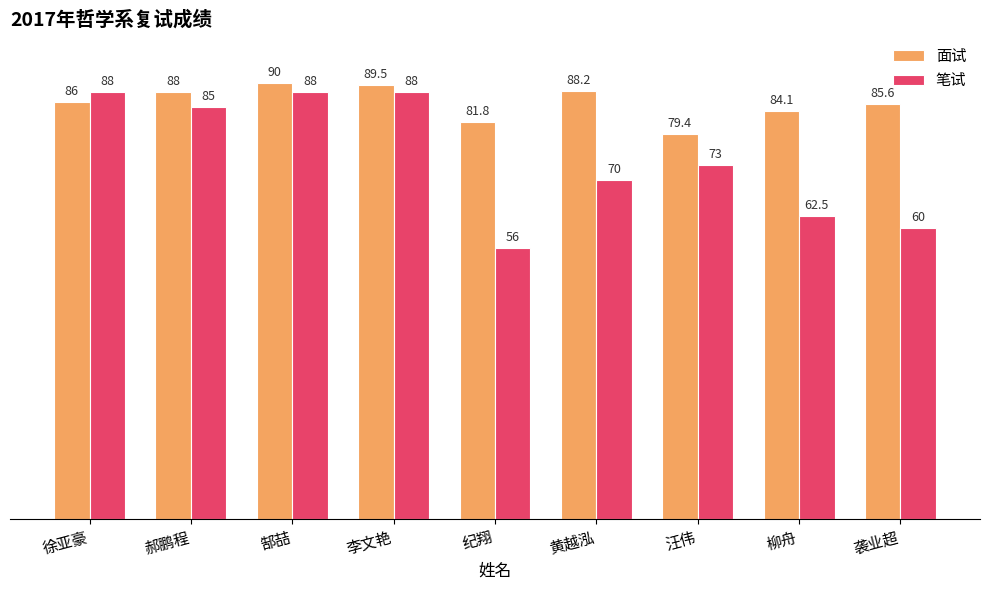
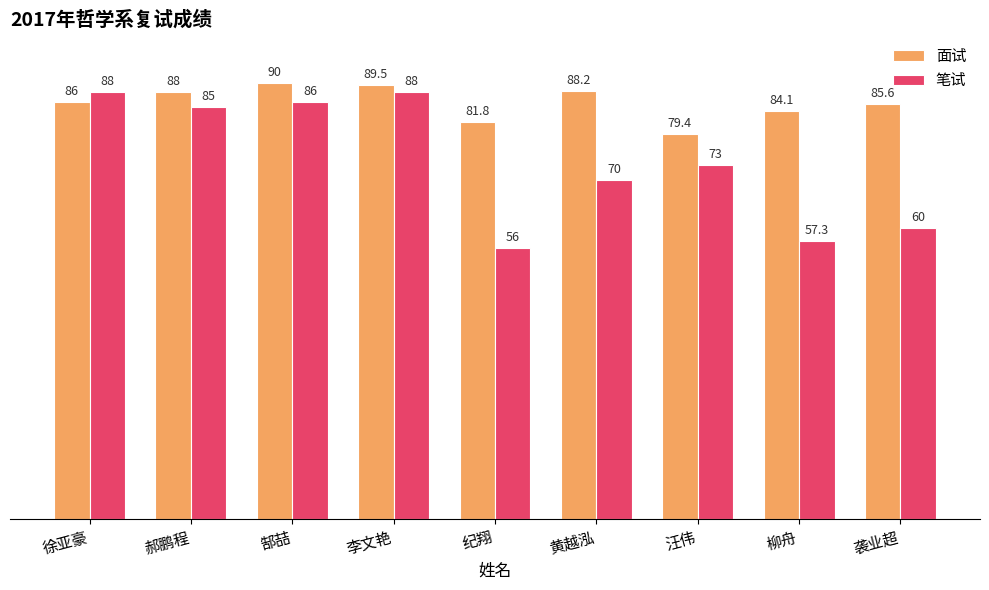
  {
    "面试": {
      "徐亚豪": 86,
      "郝鹏程": 88,
      "郜喆": 90,
      "李文艳": 89.5,
      "纪翔": 81.8,
      "黄越泓": 88.2,
      "汪伟": 79.4,
      "柳舟": 84.1,
      "袭业超": 85.6
    },
    "笔试": {
      "徐亚豪": 88,
      "郝鹏程": 85,
-     "郜喆": 88,
+     "郜喆": 86,
      "李文艳": 88,
      "纪翔": 56,
      "黄越泓": 70,
      "汪伟": 73,
-     "柳舟": 62.5,
+     "柳舟": 57.3,
      "袭业超": 60
    }
  }
